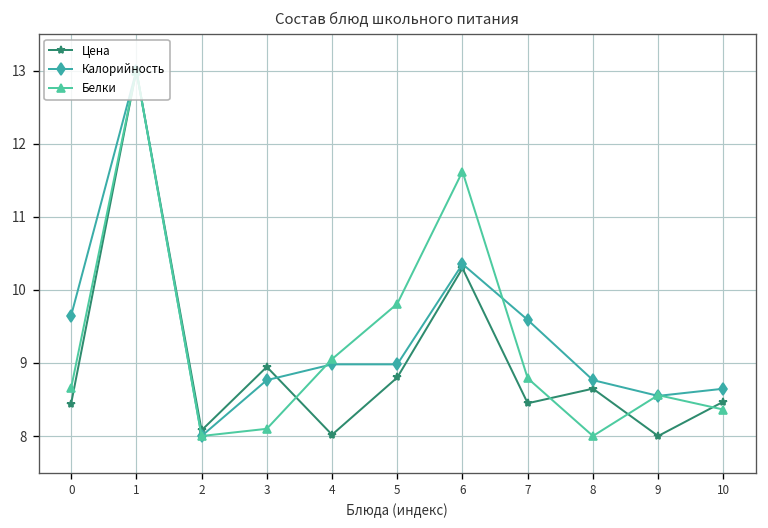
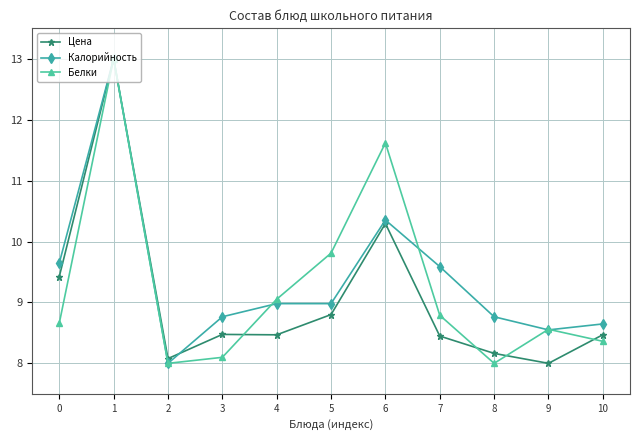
  {
    "Цена": {
-     "0": 8.4,
+     "0": 9.4,
      "2": 8.1,
-     "3": 8.9,
-     "4": 8.0,
+     "3": 8.5,
+     "4": 8.5,
      "5": 8.8,
      "6": 10.3,
      "7": 8.4,
-     "8": 8.6,
+     "8": 8.2,
      "9": 8.0,
      "10": 8.5
    }
  }
